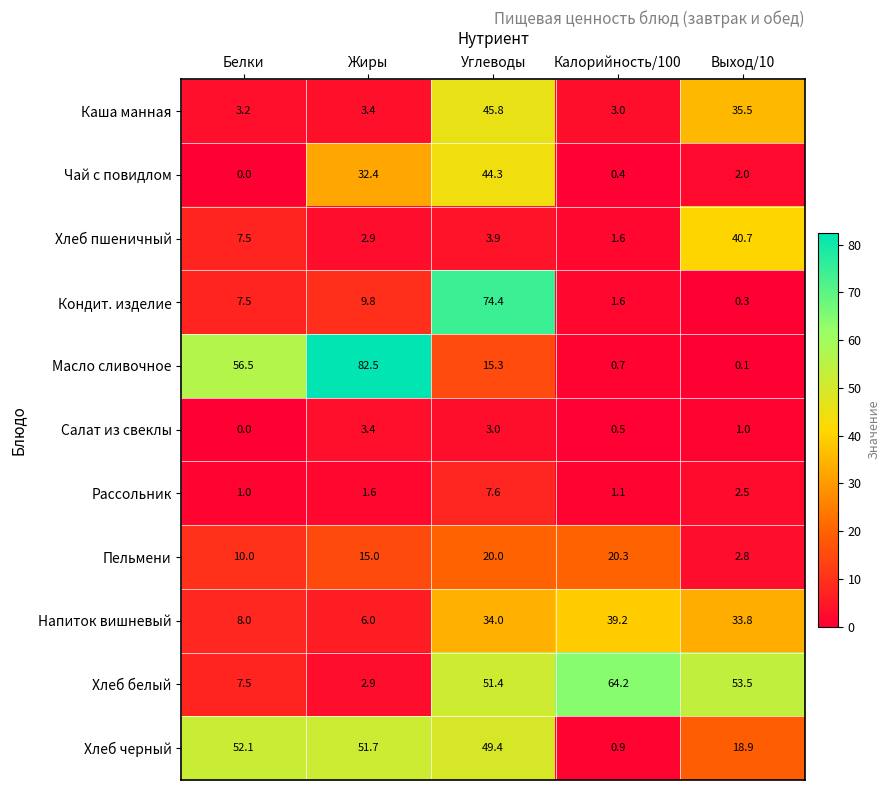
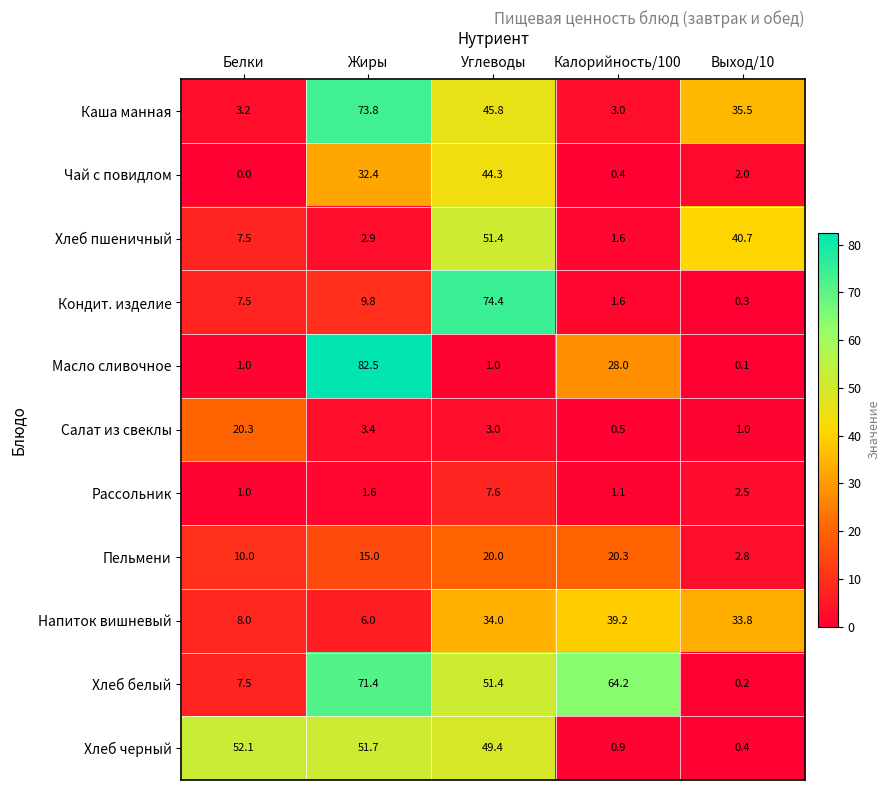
  {
    "Каша манная": {
      "Белки": 3.2,
-     "Жиры": 3.4,
+     "Жиры": 73.8,
      "Углеводы": 45.8,
      "Калорийность/100": 3.0,
      "Выход/10": 35.5
    },
    "Чай с повидлом": {
      "Белки": 0.0,
      "Жиры": 32.4,
      "Углеводы": 44.3,
      "Калорийность/100": 0.4,
      "Выход/10": 2.0
    },
    "Хлеб пшеничный": {
      "Белки": 7.5,
      "Жиры": 2.9,
-     "Углеводы": 3.9,
+     "Углеводы": 51.4,
      "Калорийность/100": 1.6,
      "Выход/10": 40.7
    },
    "Кондит. изделие": {
      "Белки": 7.5,
      "Жиры": 9.8,
      "Углеводы": 74.4,
      "Калорийность/100": 1.6,
      "Выход/10": 0.3
    },
    "Масло сливочное": {
-     "Белки": 56.5,
+     "Белки": 1.0,
      "Жиры": 82.5,
-     "Углеводы": 15.3,
-     "Калорийность/100": 0.7,
+     "Углеводы": 1.0,
+     "Калорийность/100": 28.0,
      "Выход/10": 0.1
    },
    "Салат из свеклы": {
-     "Белки": 0.0,
+     "Белки": 20.3,
      "Жиры": 3.4,
      "Углеводы": 3.0,
      "Калорийность/100": 0.5,
      "Выход/10": 1.0
    },
    "Рассольник": {
      "Белки": 1.0,
      "Жиры": 1.6,
      "Углеводы": 7.6,
      "Калорийность/100": 1.1,
      "Выход/10": 2.5
    },
    "Пельмени": {
      "Белки": 10.0,
      "Жиры": 15.0,
      "Углеводы": 20.0,
      "Калорийность/100": 20.3,
      "Выход/10": 2.8
    },
    "Напиток вишневый": {
      "Белки": 8.0,
      "Жиры": 6.0,
      "Углеводы": 34.0,
      "Калорийность/100": 39.2,
      "Выход/10": 33.8
    },
    "Хлеб белый": {
      "Белки": 7.5,
-     "Жиры": 2.9,
+     "Жиры": 71.4,
      "Углеводы": 51.4,
      "Калорийность/100": 64.2,
-     "Выход/10": 53.5
+     "Выход/10": 0.2
    },
    "Хлеб черный": {
      "Белки": 52.1,
      "Жиры": 51.7,
      "Углеводы": 49.4,
      "Калорийность/100": 0.9,
-     "Выход/10": 18.9
+     "Выход/10": 0.4
    }
  }
